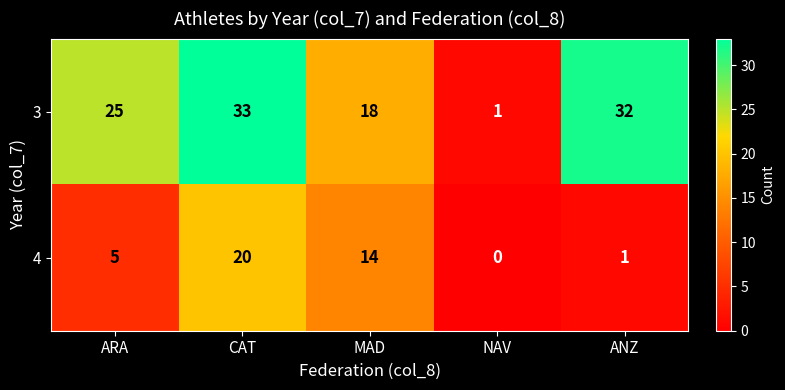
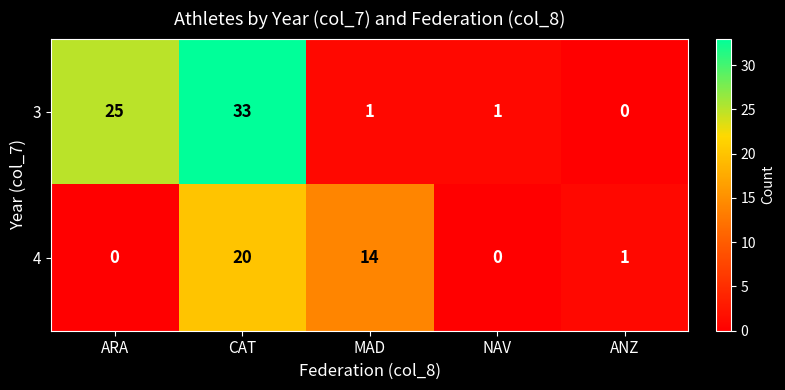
  {
    "3": {
      "ARA": 25,
      "CAT": 33,
-     "MAD": 18,
+     "MAD": 1,
      "NAV": 1,
-     "ANZ": 32
+     "ANZ": 0
    },
    "4": {
-     "ARA": 5,
+     "ARA": 0,
      "CAT": 20,
      "MAD": 14,
      "NAV": 0,
      "ANZ": 1
    }
  }
